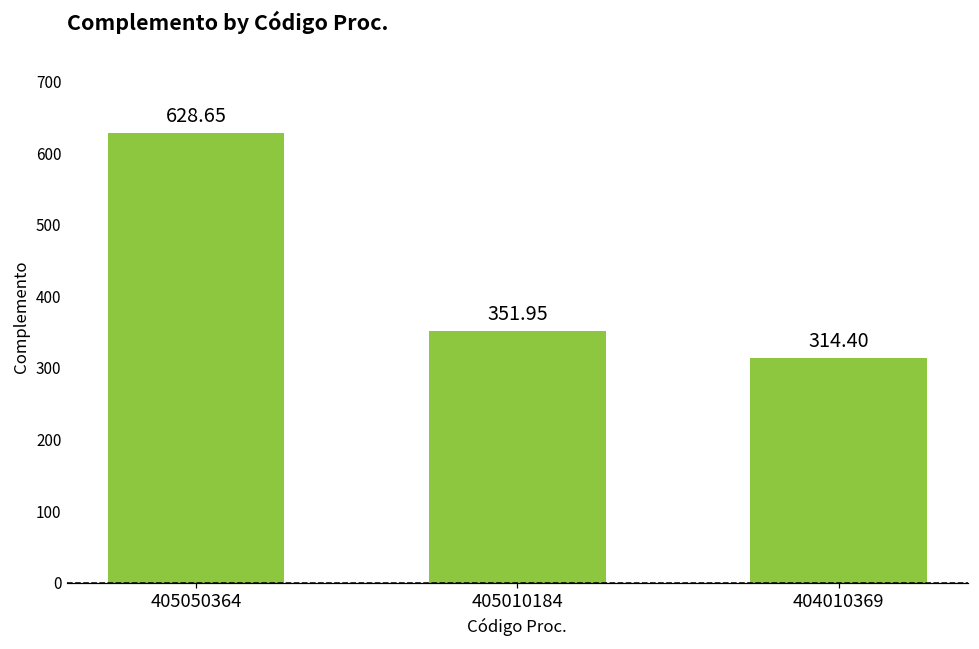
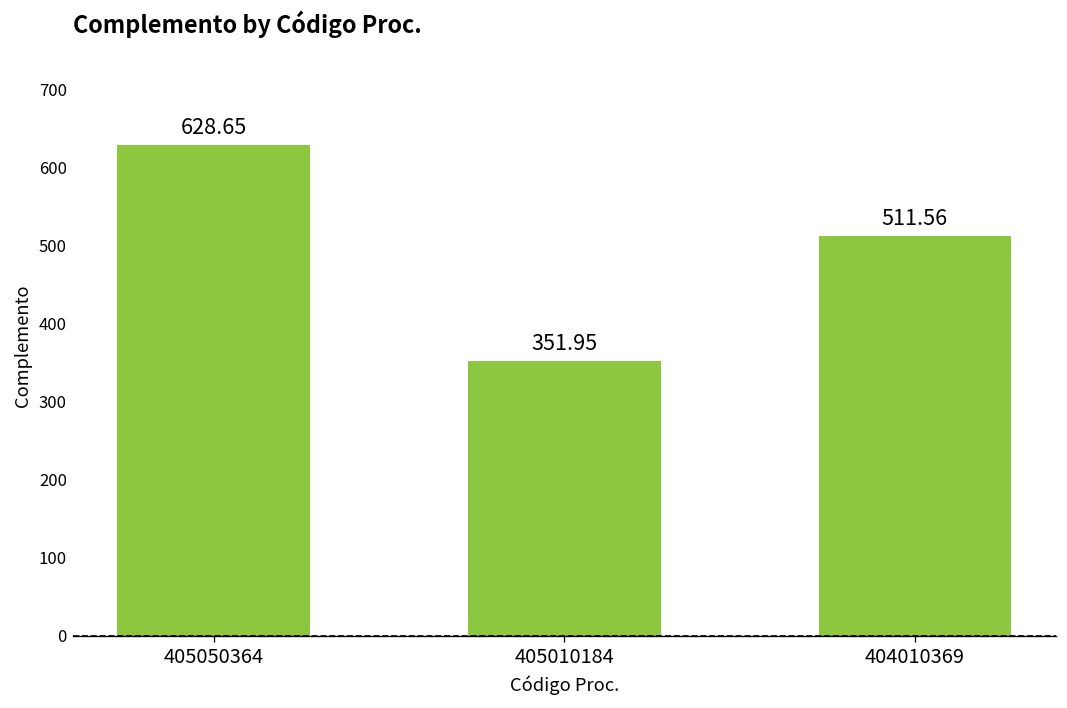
  {
    "405050364": 628.65,
    "405010184": 351.95,
-   "404010369": 314.40
+   "404010369": 511.56
  }
